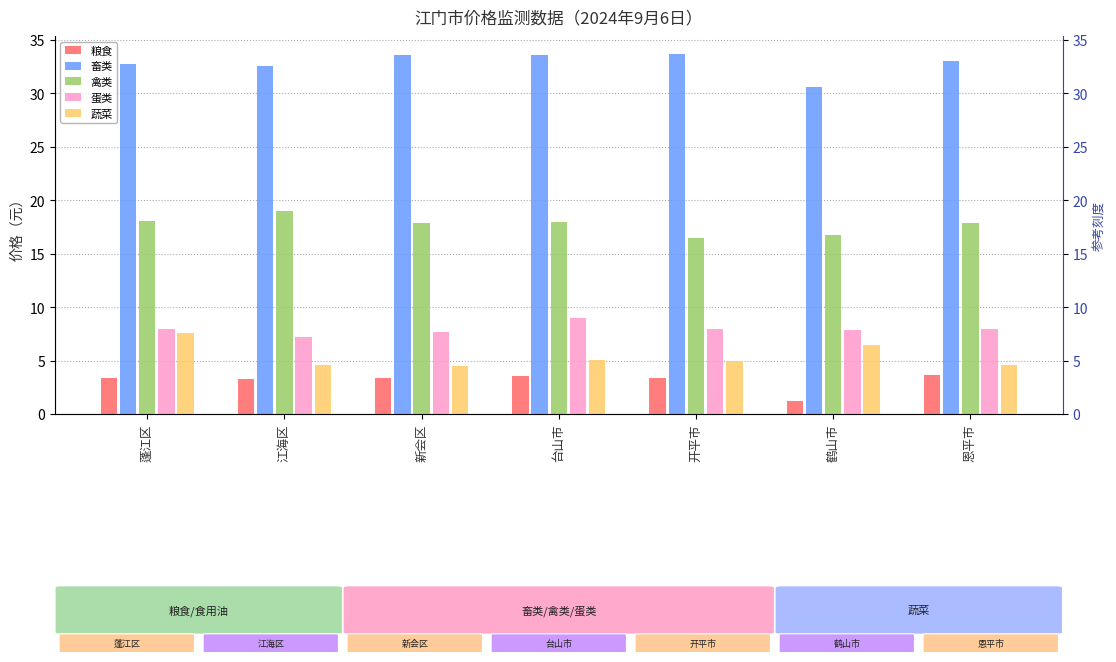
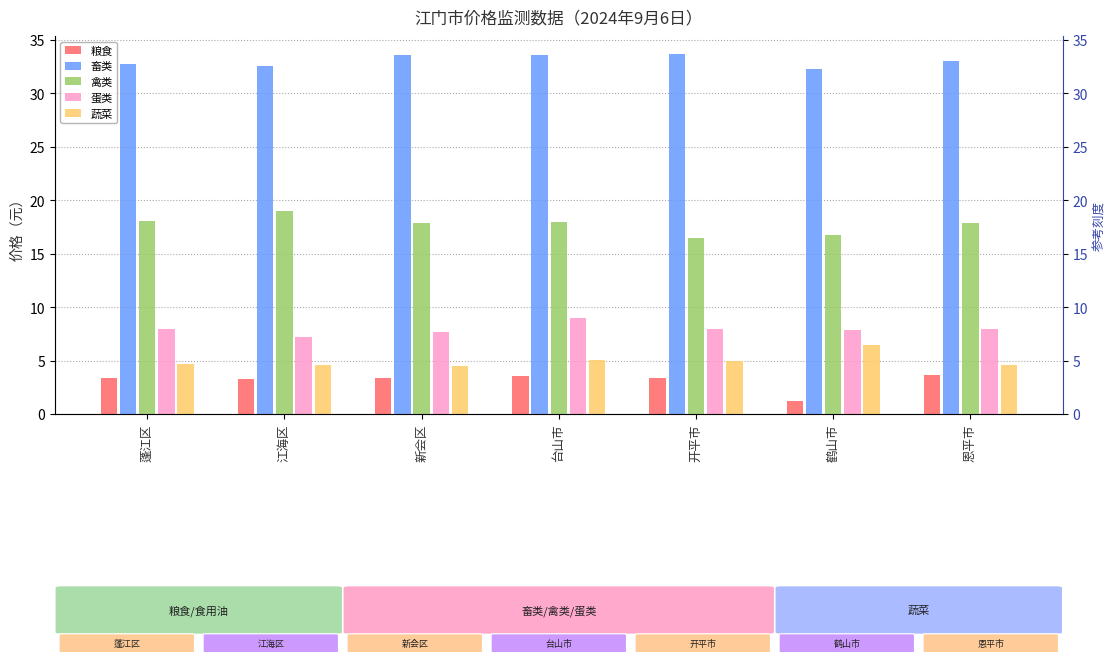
  {
    "粮食": {
      "蓬江区": 3.4,
      "江海区": 3.3,
      "新会区": 3.4,
      "台山市": 3.6,
      "开平市": 3.4,
      "鹤山市": 1.2,
      "恩平市": 3.7
    },
    "畜类": {
      "蓬江区": 32.8,
      "江海区": 32.6,
      "新会区": 33.6,
      "台山市": 33.6,
      "开平市": 33.7,
-     "鹤山市": 30.6,
+     "鹤山市": 32.3,
      "恩平市": 33.1
    },
    "禽类": {
      "蓬江区": 18.1,
      "江海区": 19.0,
      "新会区": 17.9,
      "台山市": 18.0,
      "开平市": 16.5,
      "鹤山市": 16.8,
      "恩平市": 17.9
    },
    "蛋类": {
      "蓬江区": 7.9,
      "江海区": 7.2,
      "新会区": 7.6,
      "台山市": 9.0,
      "开平市": 8.0,
      "鹤山市": 7.9,
      "恩平市": 8.0
    },
    "蔬菜": {
-     "蓬江区": 7.6,
+     "蓬江区": 4.7,
      "江海区": 4.6,
      "新会区": 4.5,
      "台山市": 5.0,
      "开平市": 4.9,
      "鹤山市": 6.5,
      "恩平市": 4.6
    }
  }
